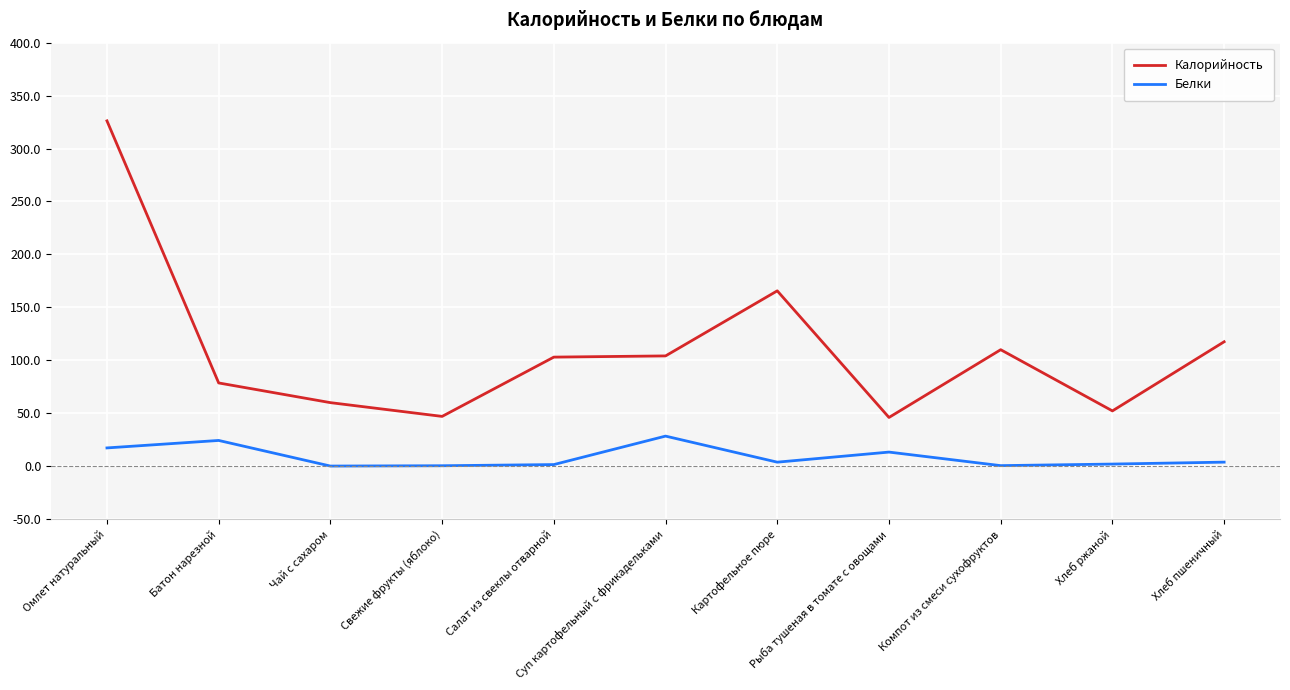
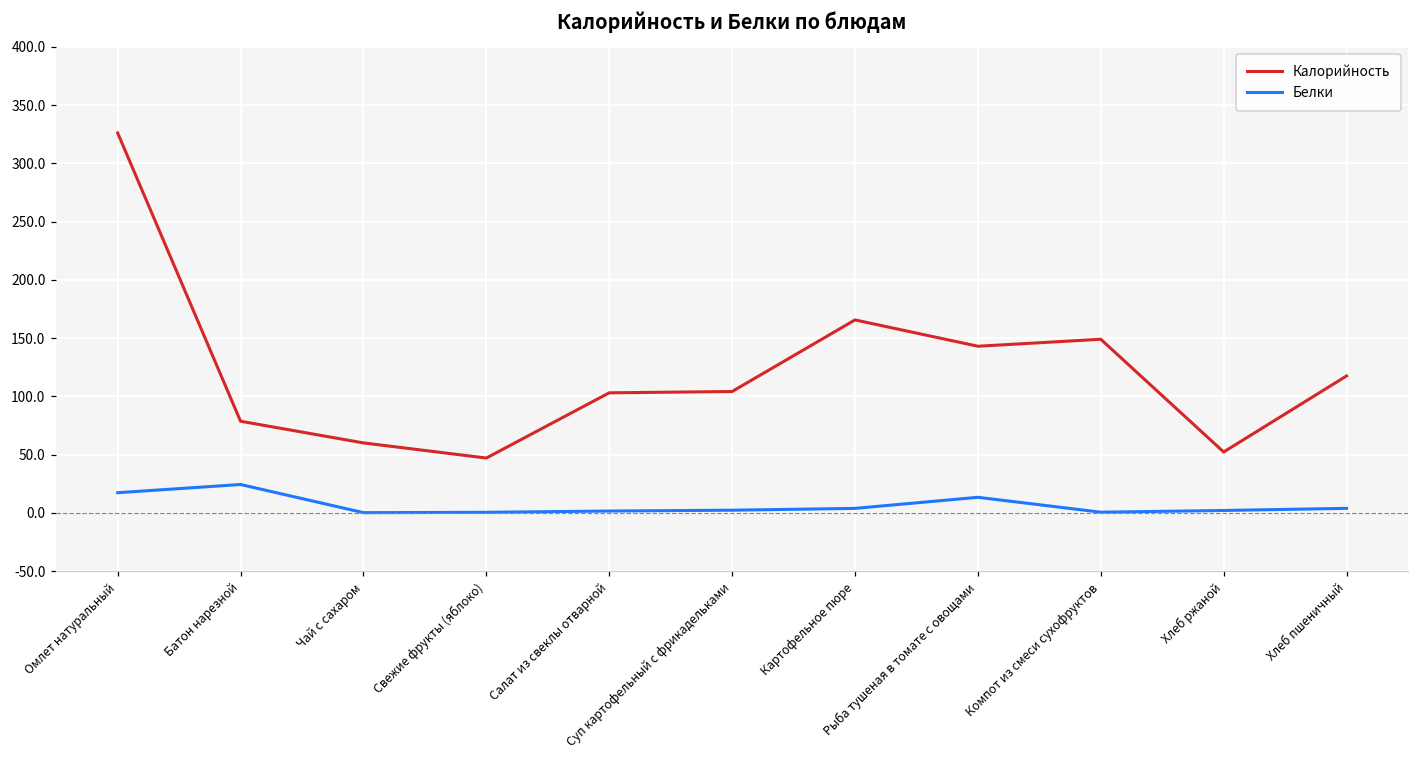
  {
    "Калорийность": {
      "Омлет натуральный": 326,
      "Батон нарезной": 79,
      "Чай с сахаром": 60,
      "Свежие фрукты (яблоко)": 47,
      "Салат из свеклы отварной": 103,
      "Суп картофельный с фрикадельками": 104,
      "Картофельное пюре": 166,
-     "Рыба тушеная в томате с овощами": 46,
-     "Компот из смеси сухофруктов": 110,
+     "Рыба тушеная в томате с овощами": 143,
+     "Компот из смеси сухофруктов": 149,
      "Хлеб ржаной": 52,
      "Хлеб пшеничный": 118
    },
    "Белки": {
      "Омлет натуральный": 17,
      "Батон нарезной": 24,
      "Чай с сахаром": 0,
      "Свежие фрукты (яблоко)": 0,
      "Салат из свеклы отварной": 2,
-     "Суп картофельный с фрикадельками": 28,
+     "Суп картофельный с фрикадельками": 2,
      "Картофельное пюре": 4,
      "Рыба тушеная в томате с овощами": 13,
      "Компот из смеси сухофруктов": 1,
      "Хлеб ржаной": 2,
      "Хлеб пшеничный": 4
    }
  }
